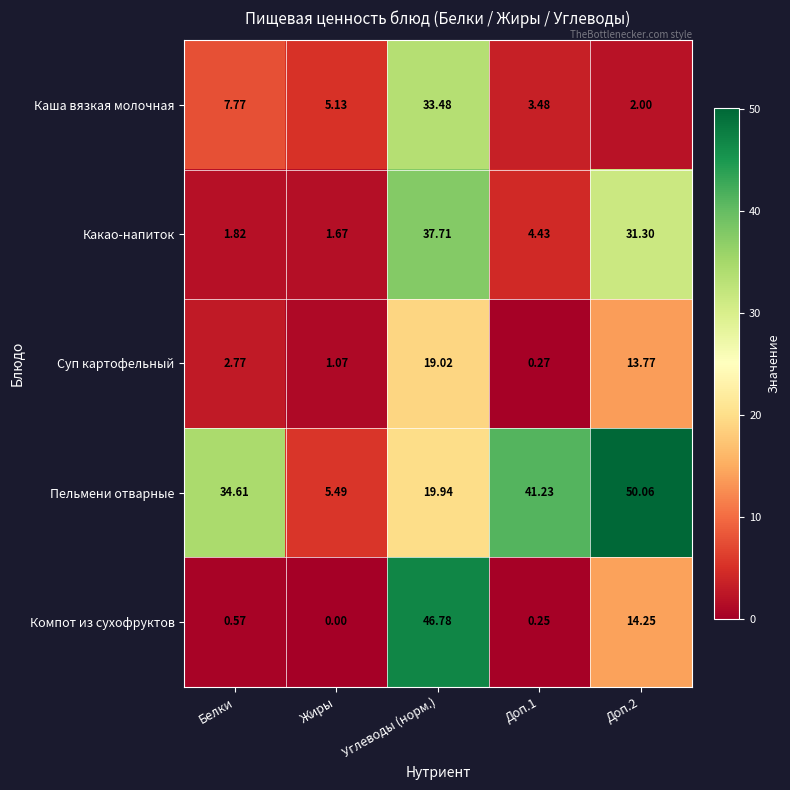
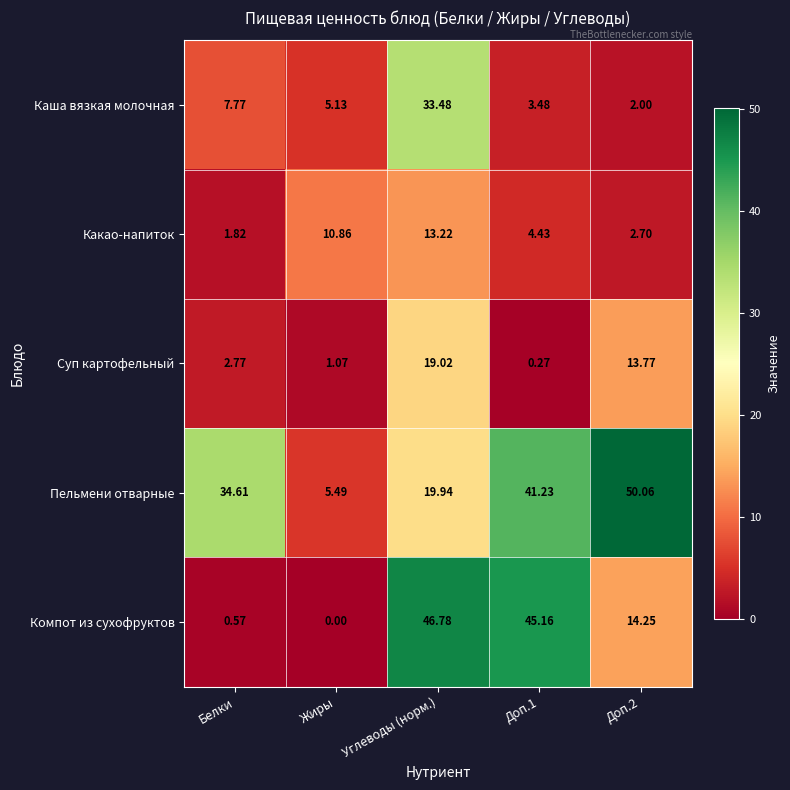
  {
    "Каша вязкая молочная": {
      "Белки": 7.77,
      "Жиры": 5.13,
      "Углеводы (норм.)": 33.48,
      "Доп.1": 3.48,
      "Доп.2": 2.00
    },
    "Какао-напиток": {
      "Белки": 1.82,
-     "Жиры": 1.67,
-     "Углеводы (норм.)": 37.71,
+     "Жиры": 10.86,
+     "Углеводы (норм.)": 13.22,
      "Доп.1": 4.43,
-     "Доп.2": 31.30
+     "Доп.2": 2.70
    },
    "Суп картофельный": {
      "Белки": 2.77,
      "Жиры": 1.07,
      "Углеводы (норм.)": 19.02,
      "Доп.1": 0.27,
      "Доп.2": 13.77
    },
    "Пельмени отварные": {
      "Белки": 34.61,
      "Жиры": 5.49,
      "Углеводы (норм.)": 19.94,
      "Доп.1": 41.23,
      "Доп.2": 50.06
    },
    "Компот из сухофруктов": {
      "Белки": 0.57,
      "Жиры": 0.00,
      "Углеводы (норм.)": 46.78,
-     "Доп.1": 0.25,
+     "Доп.1": 45.16,
      "Доп.2": 14.25
    }
  }
